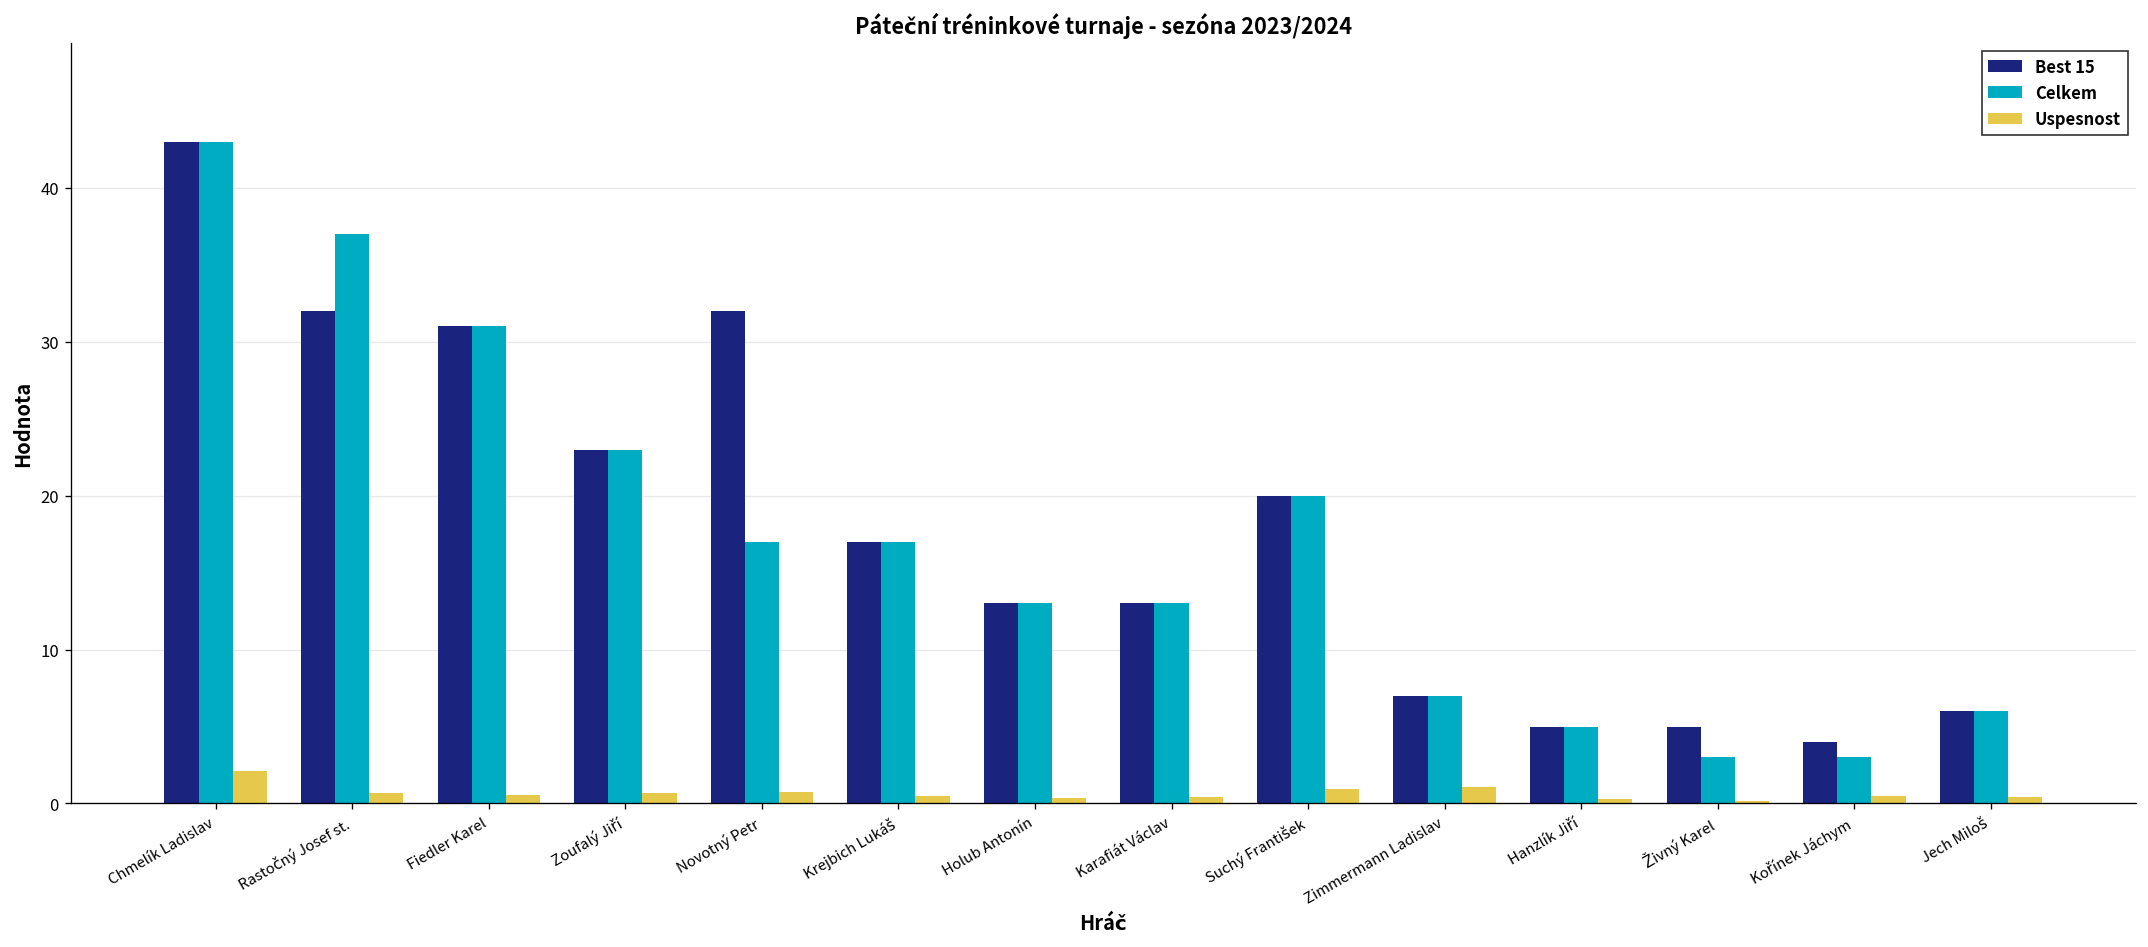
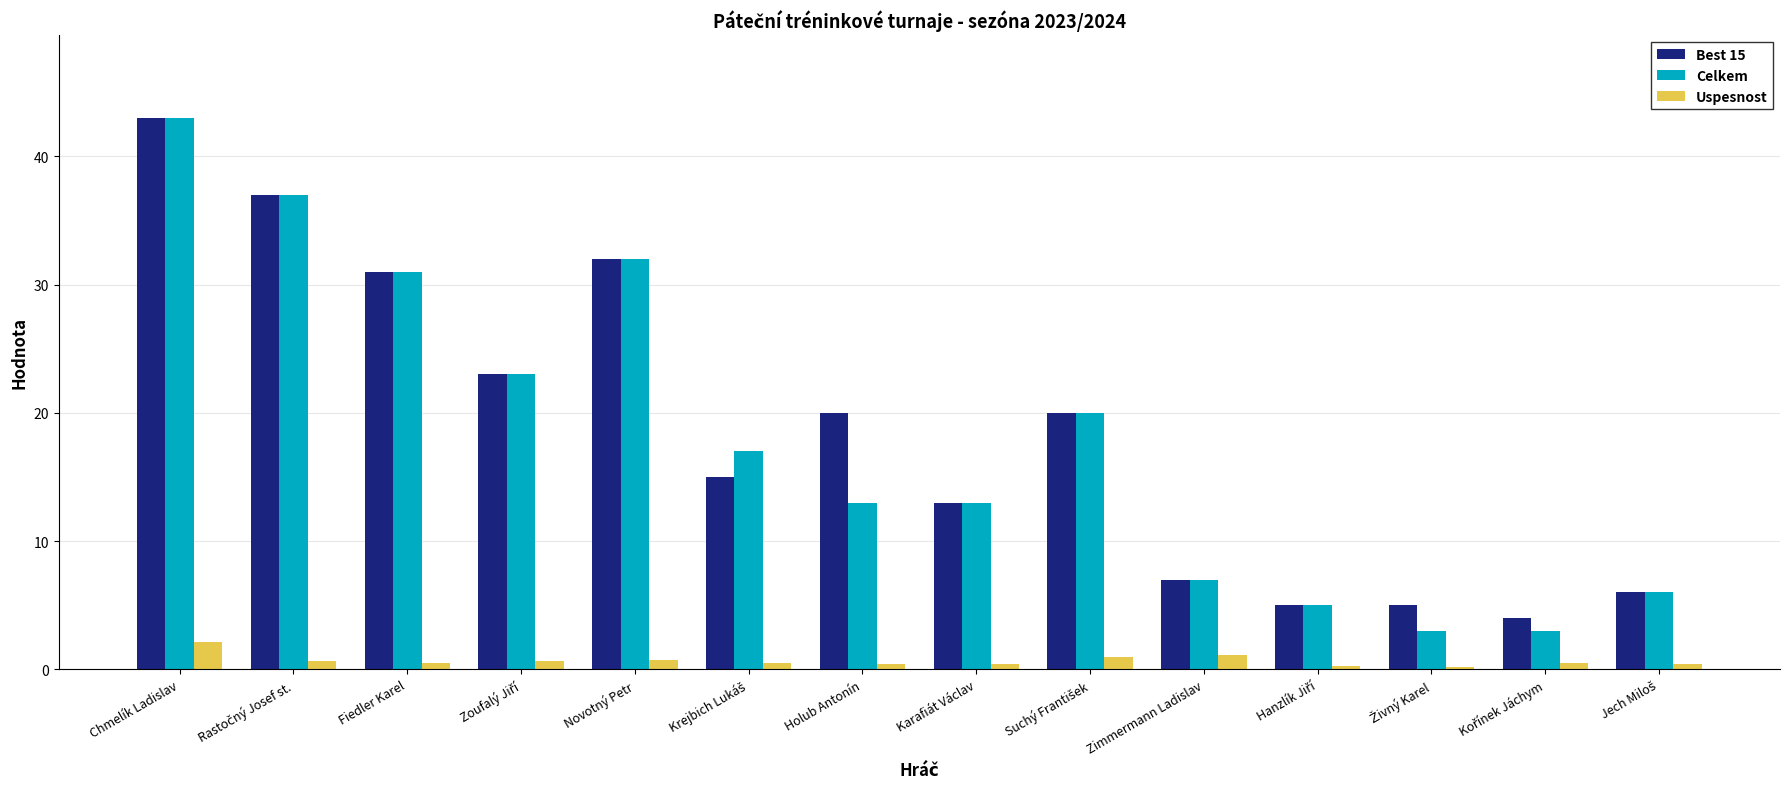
  {
    "Best 15": {
      "Chmelík Ladislav": 43,
-     "Rastočný Josef st.": 32,
+     "Rastočný Josef st.": 37,
      "Fiedler Karel": 31,
      "Zoufalý Jiří": 23,
      "Novotný Petr": 32,
-     "Krejbich Lukáš": 17,
-     "Holub Antonín": 13,
+     "Krejbich Lukáš": 15,
+     "Holub Antonín": 20,
      "Karafiát Václav": 13,
      "Suchý František": 20,
      "Zimmermann Ladislav": 7,
      "Hanzlík Jiří": 5,
      "Živný Karel": 5,
      "Kořínek Jáchym": 4,
      "Jech Miloš": 6
    },
    "Celkem": {
      "Chmelík Ladislav": 43,
      "Rastočný Josef st.": 37,
      "Fiedler Karel": 31,
      "Zoufalý Jiří": 23,
-     "Novotný Petr": 17,
+     "Novotný Petr": 32,
      "Krejbich Lukáš": 17,
      "Holub Antonín": 13,
      "Karafiát Václav": 13,
      "Suchý František": 20,
      "Zimmermann Ladislav": 7,
      "Hanzlík Jiří": 5,
      "Živný Karel": 3,
      "Kořínek Jáchym": 3,
      "Jech Miloš": 6
    },
    "Uspesnost": {
      "Chmelík Ladislav": 2,
      "Rastočný Josef st.": 0.7,
      "Fiedler Karel": 0.5,
      "Zoufalý Jiří": 0.7,
      "Novotný Petr": 0.7,
      "Krejbich Lukáš": 0.5,
      "Holub Antonín": 0.4,
      "Karafiát Václav": 0.4,
      "Suchý František": 1,
      "Zimmermann Ladislav": 1,
      "Hanzlík Jiří": 0.3,
      "Kořínek Jáchym": 0.5,
      "Jech Miloš": 0.4
    }
  }
